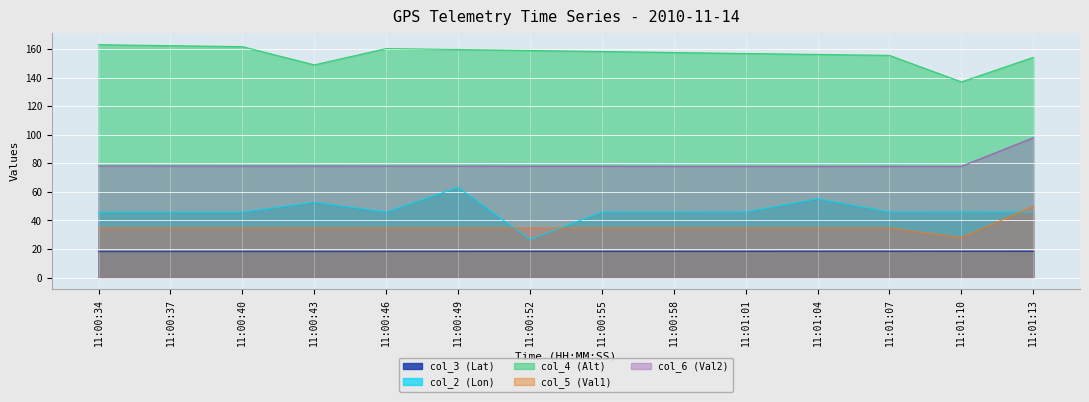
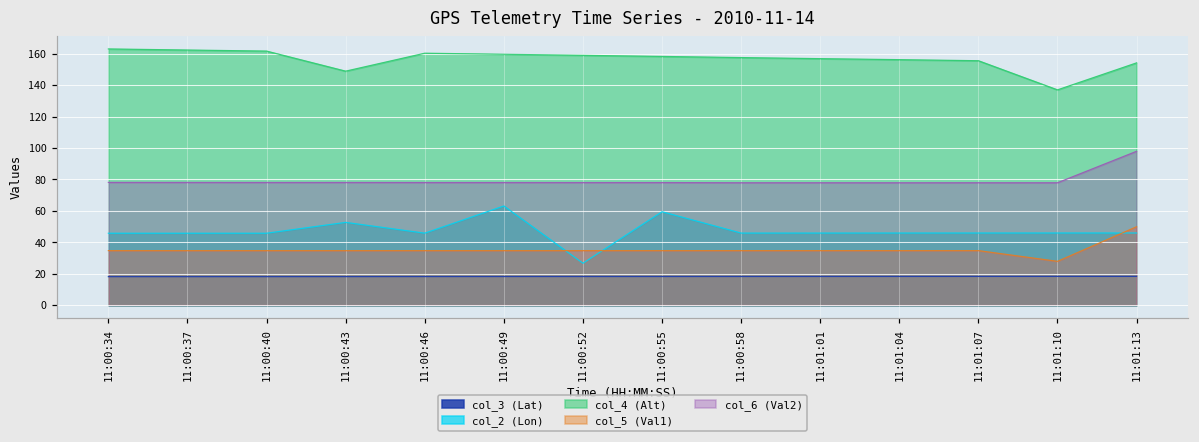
  {
    "col_3 (Lat)": {
      "11:00:34": 18,
      "11:00:37": 18,
      "11:00:40": 18,
      "11:00:43": 18,
      "11:00:46": 18,
      "11:00:49": 18,
      "11:00:52": 18,
      "11:00:55": 18,
      "11:00:58": 18,
      "11:01:01": 18,
      "11:01:04": 18,
      "11:01:07": 18,
      "11:01:10": 18,
      "11:01:13": 18
    },
    "col_2 (Lon)": {
      "11:00:34": 46,
      "11:00:37": 46,
      "11:00:40": 46,
      "11:00:43": 53,
      "11:00:46": 46,
      "11:00:49": 63,
      "11:00:52": 27,
-     "11:00:55": 46,
+     "11:00:55": 59,
      "11:00:58": 46,
      "11:01:01": 46,
-     "11:01:04": 55,
+     "11:01:04": 46,
      "11:01:07": 46,
      "11:01:10": 46,
      "11:01:13": 46
    },
    "col_4 (Alt)": {
      "11:00:34": 163,
      "11:00:37": 162,
      "11:00:40": 162,
      "11:00:43": 149,
      "11:00:46": 160,
      "11:00:49": 160,
      "11:00:52": 159,
      "11:00:55": 158,
      "11:00:58": 158,
      "11:01:01": 157,
      "11:01:04": 156,
      "11:01:07": 156,
      "11:01:10": 137,
      "11:01:13": 154
    },
    "col_5 (Val1)": {
      "11:00:34": 35,
      "11:00:37": 35,
      "11:00:40": 35,
      "11:00:43": 35,
      "11:00:46": 35,
      "11:00:49": 35,
      "11:00:52": 35,
      "11:00:55": 35,
      "11:00:58": 35,
      "11:01:01": 35,
      "11:01:04": 35,
      "11:01:07": 35,
      "11:01:10": 28,
      "11:01:13": 50
    },
    "col_6 (Val2)": {
      "11:00:34": 78,
      "11:00:37": 78,
      "11:00:40": 78,
      "11:00:43": 78,
      "11:00:46": 78,
      "11:00:49": 78,
      "11:00:52": 78,
      "11:00:55": 78,
      "11:00:58": 78,
      "11:01:01": 78,
      "11:01:04": 78,
      "11:01:07": 78,
      "11:01:10": 78,
      "11:01:13": 98
    }
  }
